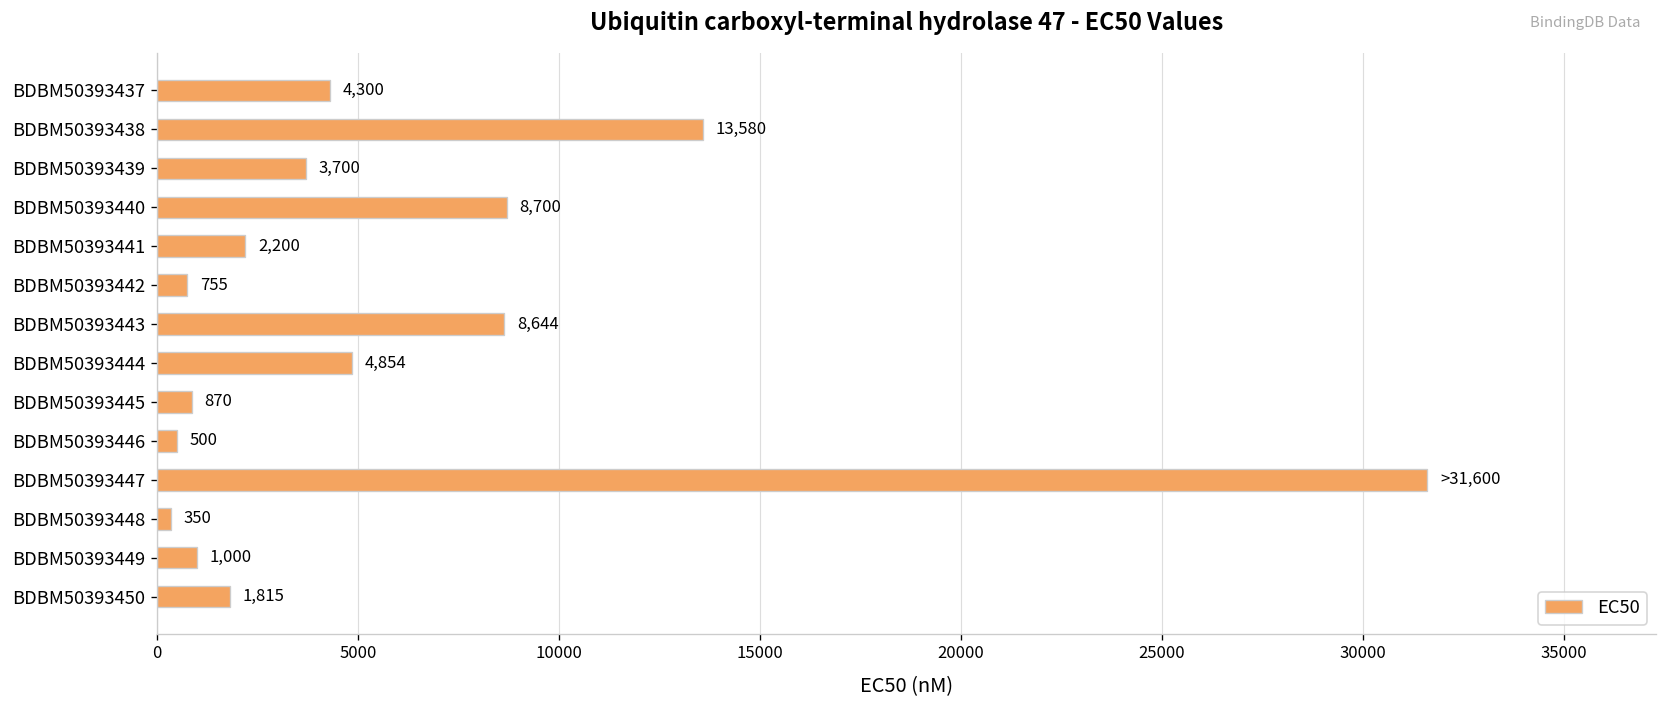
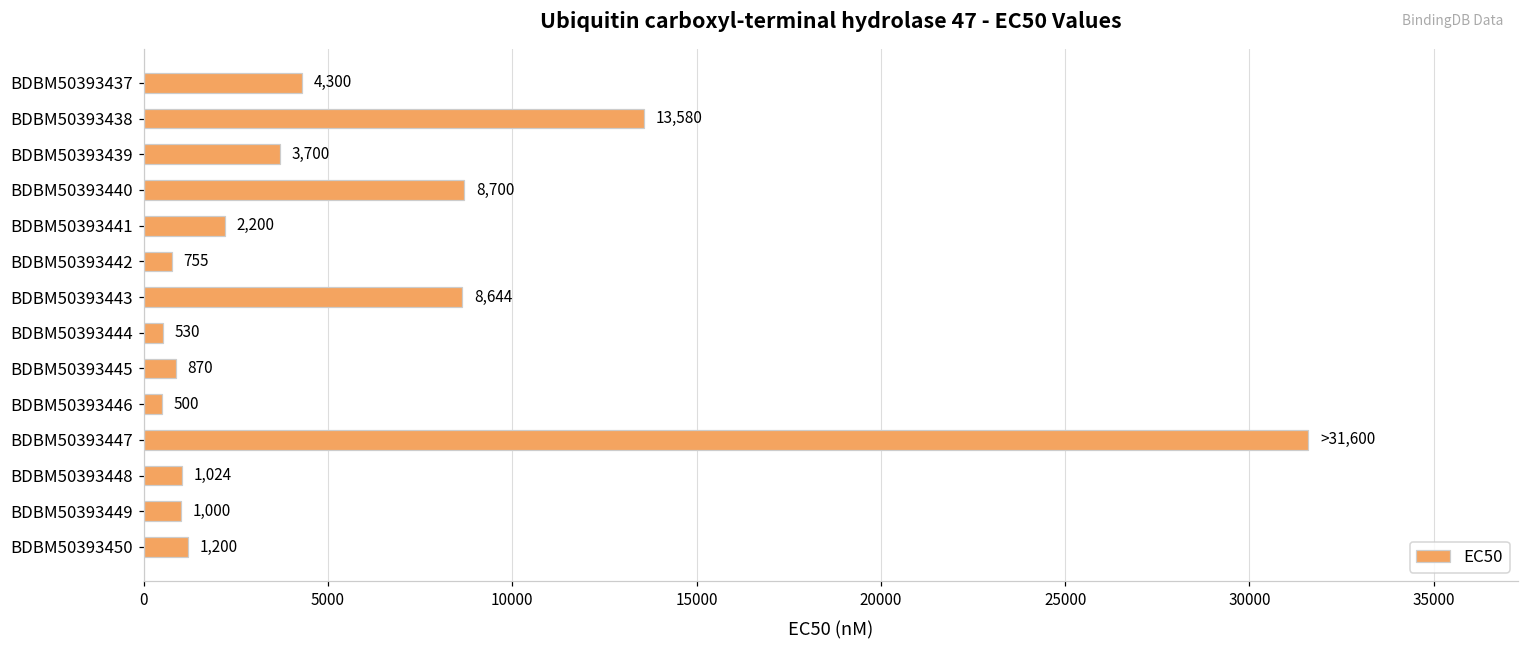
  {
    "BDBM50393437": "4,300",
    "BDBM50393438": "13,580",
    "BDBM50393439": "3,700",
    "BDBM50393440": "8,700",
    "BDBM50393441": "2,200",
    "BDBM50393442": "755",
    "BDBM50393443": "8,644",
-   "BDBM50393444": "4,854",
+   "BDBM50393444": "530",
    "BDBM50393445": "870",
    "BDBM50393446": "500",
    "BDBM50393447": "31,600",
-   "BDBM50393448": "350",
+   "BDBM50393448": "1,024",
    "BDBM50393449": "1,000",
-   "BDBM50393450": "1,815"
+   "BDBM50393450": "1,200"
  }
